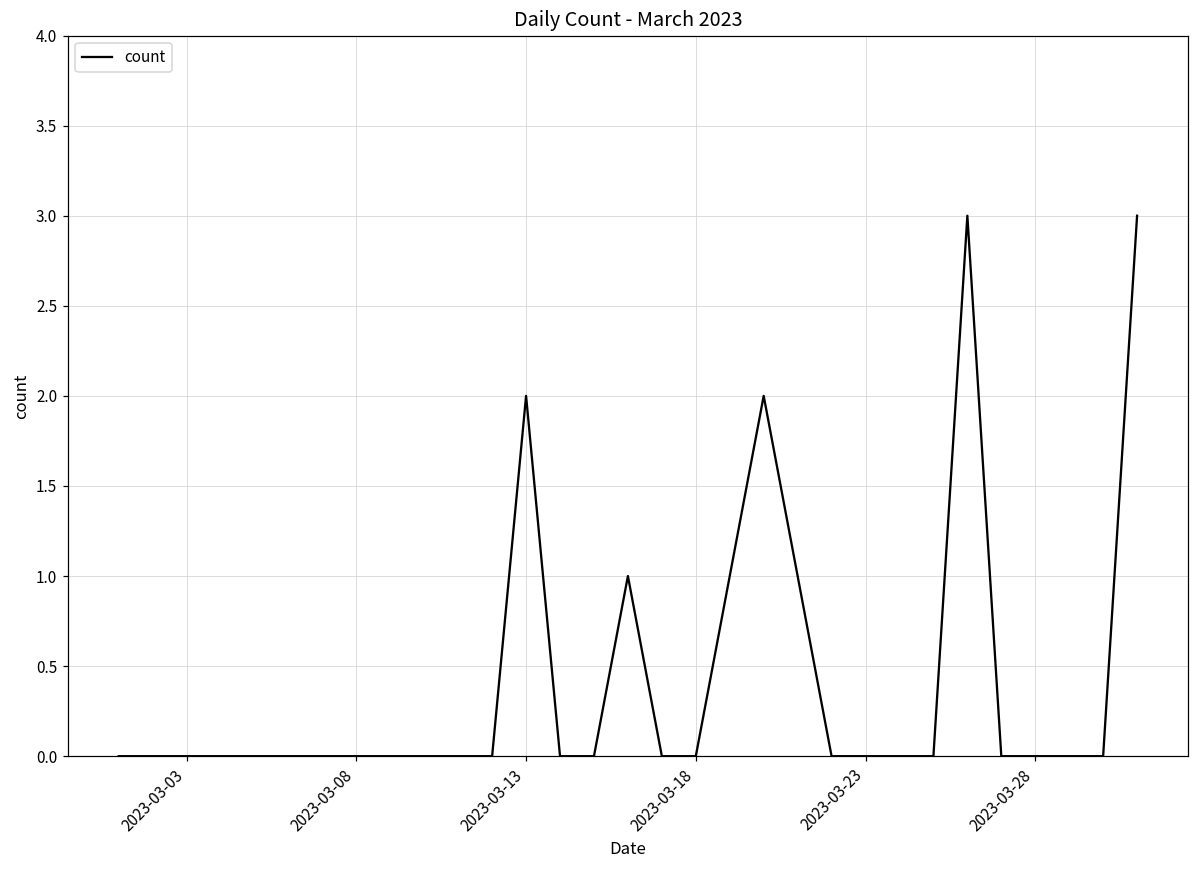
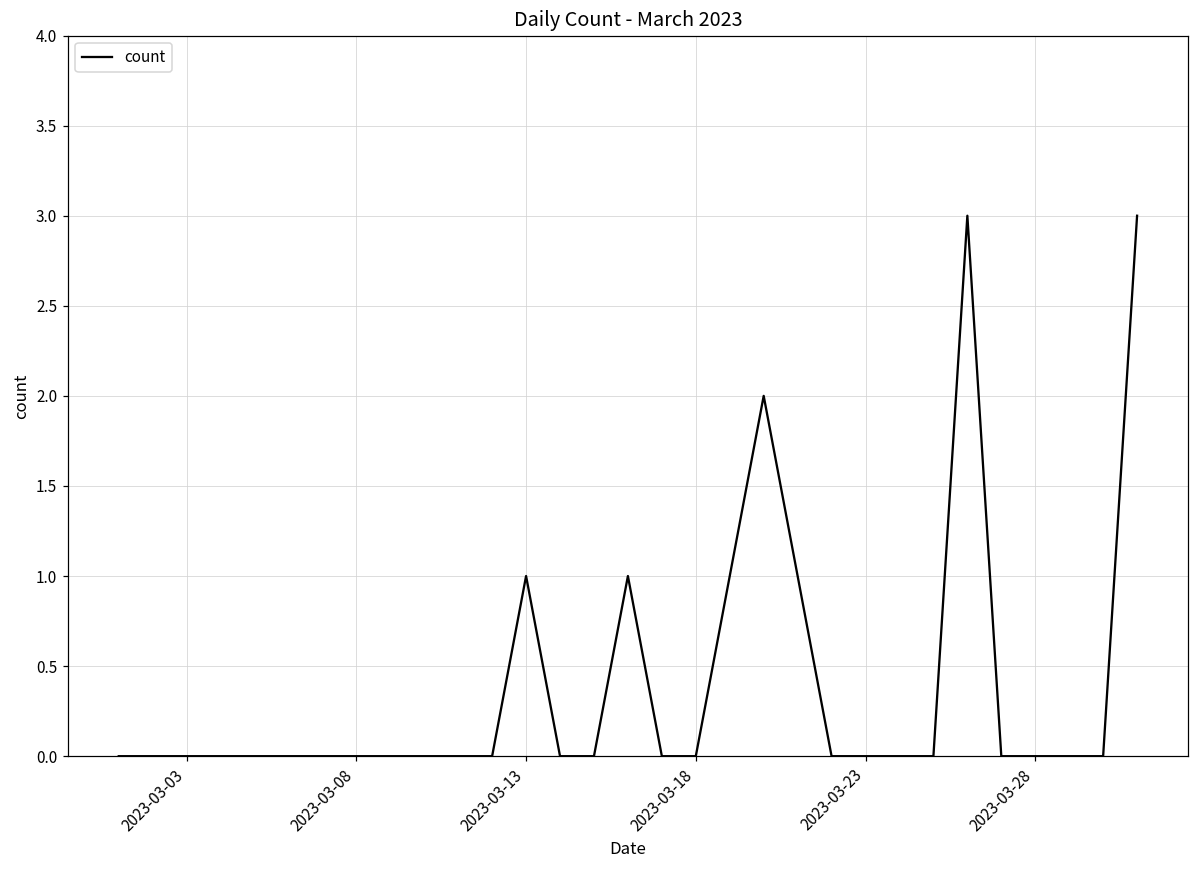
  {
    "2023-03-03": 0,
    "2023-03-08": 0,
-   "2023-03-13": 2,
+   "2023-03-13": 1,
    "2023-03-18": 0,
    "2023-03-23": 0,
    "2023-03-28": 0
  }
